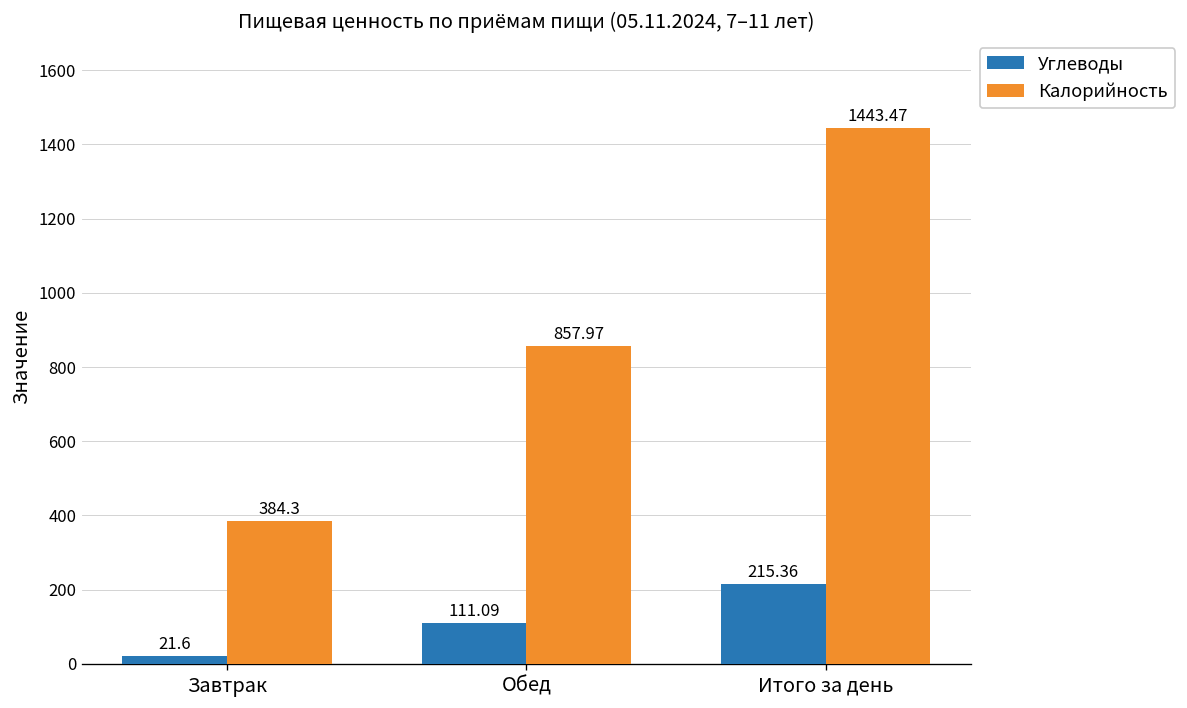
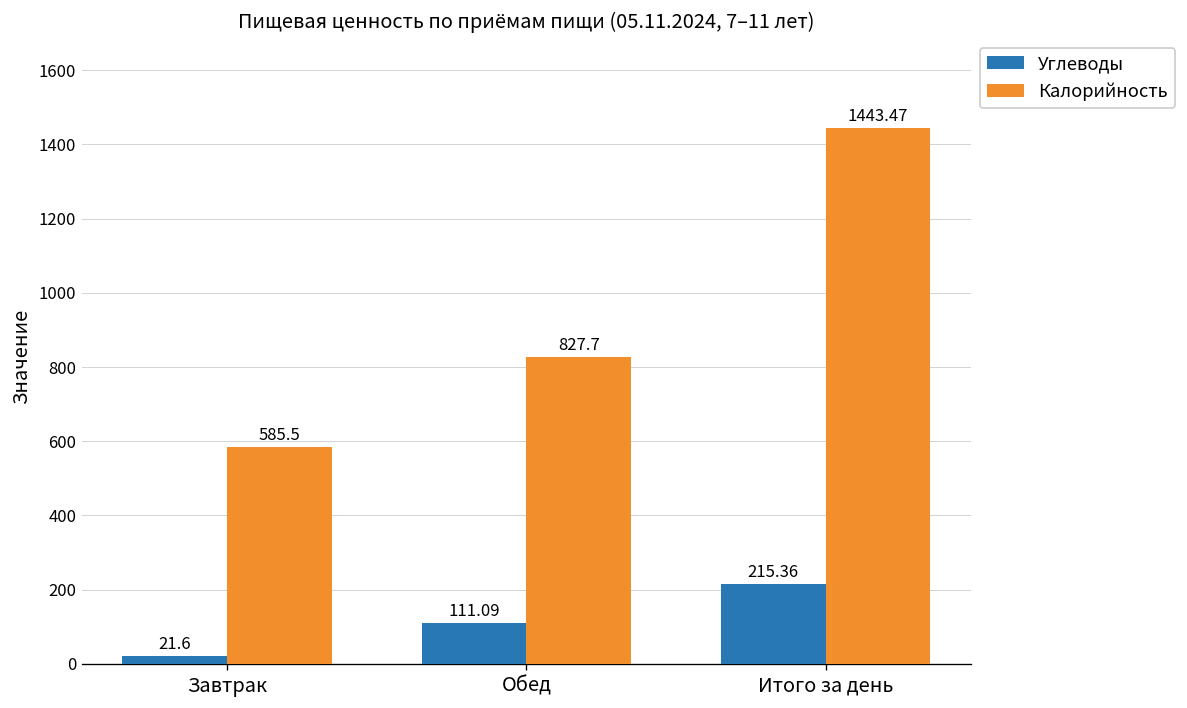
  {
    "Углеводы": {
      "Завтрак": 21.6,
      "Обед": 111.09,
      "Итого за день": 215.36
    },
    "Калорийность": {
-     "Завтрак": 384.3,
-     "Обед": 857.97,
+     "Завтрак": 585.5,
+     "Обед": 827.7,
      "Итого за день": 1443.47
    }
  }
